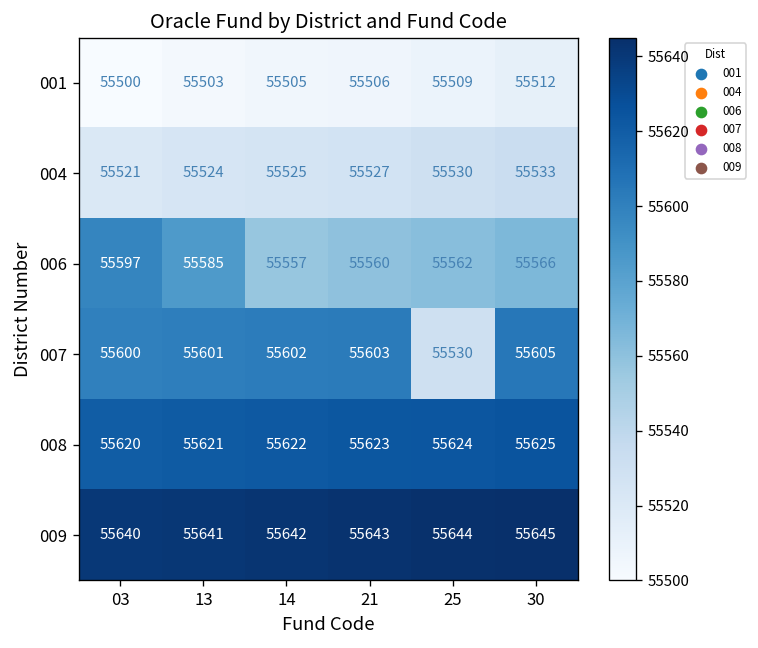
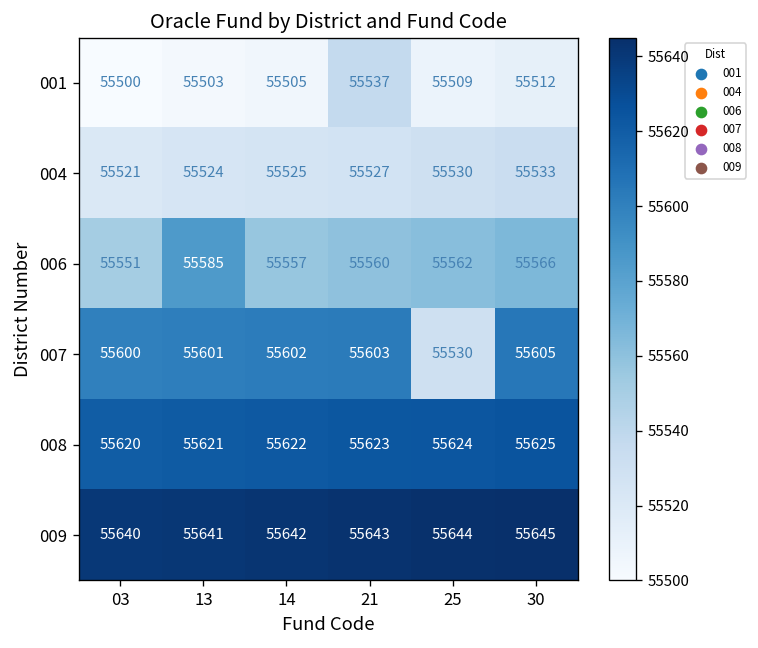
  {
    "001": {
      "03": 55500,
      "13": 55503,
      "14": 55505,
-     "21": 55506,
+     "21": 55537,
      "25": 55509,
      "30": 55512
    },
    "004": {
      "03": 55521,
      "13": 55524,
      "14": 55525,
      "21": 55527,
      "25": 55530,
      "30": 55533
    },
    "006": {
-     "03": 55597,
+     "03": 55551,
      "13": 55585,
      "14": 55557,
      "21": 55560,
      "25": 55562,
      "30": 55566
    },
    "007": {
      "03": 55600,
      "13": 55601,
      "14": 55602,
      "21": 55603,
      "25": 55530,
      "30": 55605
    },
    "008": {
      "03": 55620,
      "13": 55621,
      "14": 55622,
      "21": 55623,
      "25": 55624,
      "30": 55625
    },
    "009": {
      "03": 55640,
      "13": 55641,
      "14": 55642,
      "21": 55643,
      "25": 55644,
      "30": 55645
    }
  }
